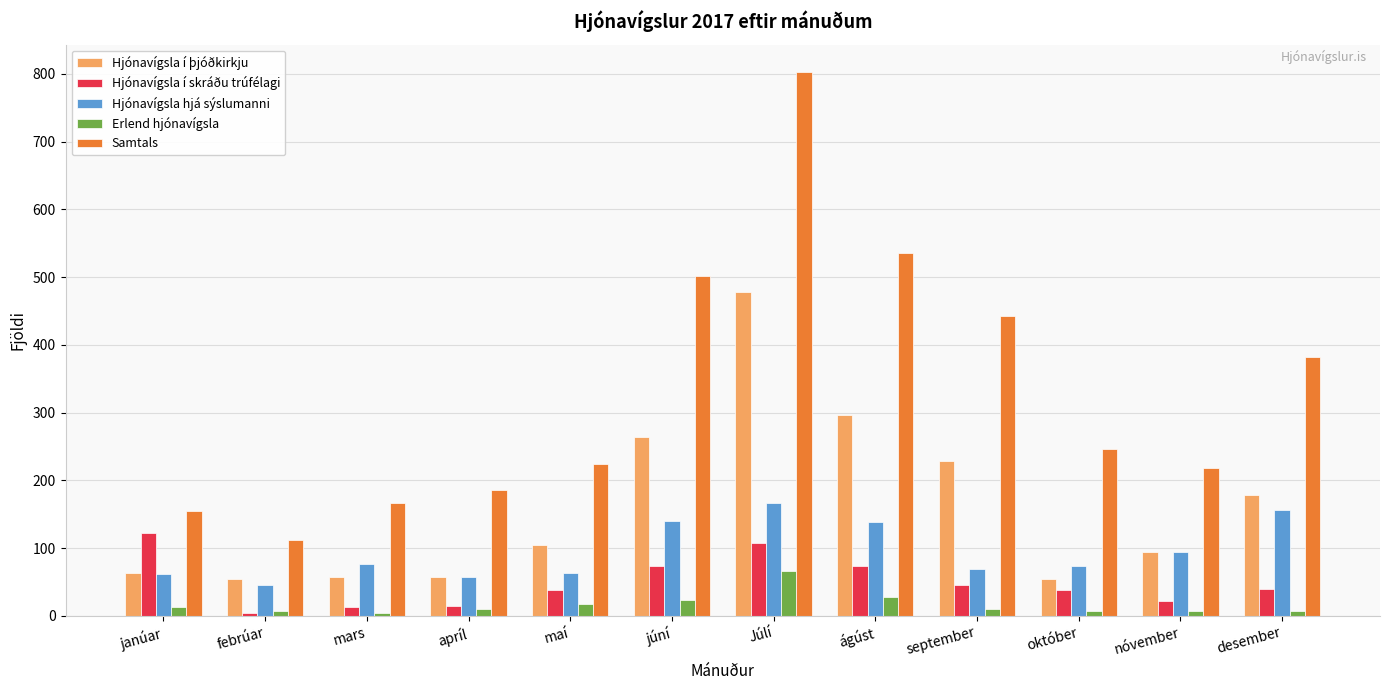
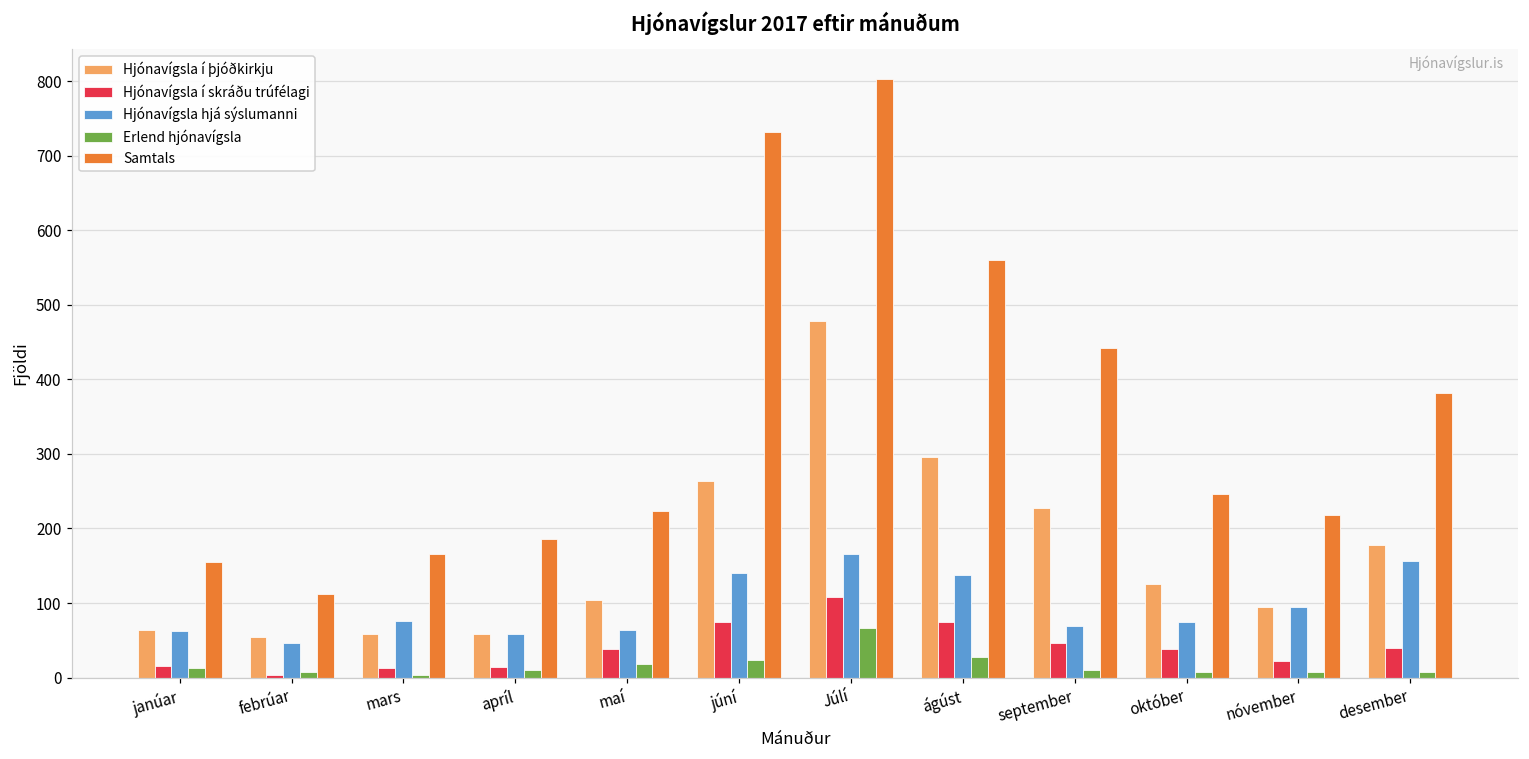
  {
    "Hjónavígsla í þjóðkirkju": {
      "janúar": 60,
      "febrúar": 50,
      "mars": 60,
      "apríl": 60,
      "maí": 100,
      "júní": 260,
      "Júlí": 480,
      "ágúst": 300,
      "september": 230,
-     "október": 50,
+     "október": 130,
      "nóvember": 90,
      "desember": 180
    },
    "Hjónavígsla í skráðu trúfélagi": {
-     "janúar": 120,
+     "janúar": 20,
      "febrúar": 0,
      "mars": 10,
      "apríl": 10,
      "maí": 40,
      "júní": 70,
      "Júlí": 110,
      "ágúst": 70,
      "september": 50,
      "október": 40,
      "nóvember": 20,
      "desember": 40
    },
    "Hjónavígsla hjá sýslumanni": {
      "janúar": 60,
      "febrúar": 50,
      "mars": 80,
      "apríl": 60,
      "maí": 60,
      "júní": 140,
      "Júlí": 170,
      "ágúst": 140,
      "september": 70,
      "október": 70,
      "nóvember": 90,
      "desember": 160
    },
    "Erlend hjónavígsla": {
      "janúar": 10,
      "febrúar": 10,
      "mars": 0,
      "apríl": 10,
      "maí": 20,
      "júní": 20,
      "Júlí": 70,
      "ágúst": 30,
      "september": 10,
      "október": 10,
      "nóvember": 10,
      "desember": 10
    },
    "Samtals": {
      "janúar": 160,
      "febrúar": 110,
      "mars": 170,
      "apríl": 190,
      "maí": 220,
-     "júní": 500,
+     "júní": 730,
      "Júlí": 800,
-     "ágúst": 540,
+     "ágúst": 560,
      "september": 440,
      "október": 250,
      "nóvember": 220,
      "desember": 380
    }
  }
